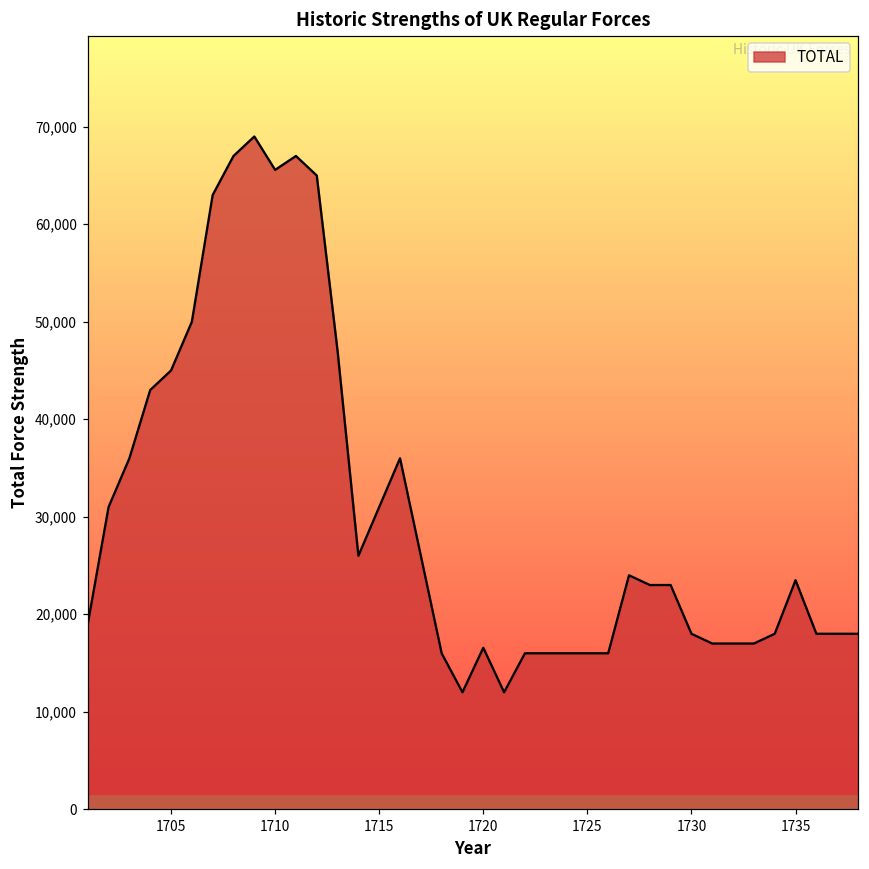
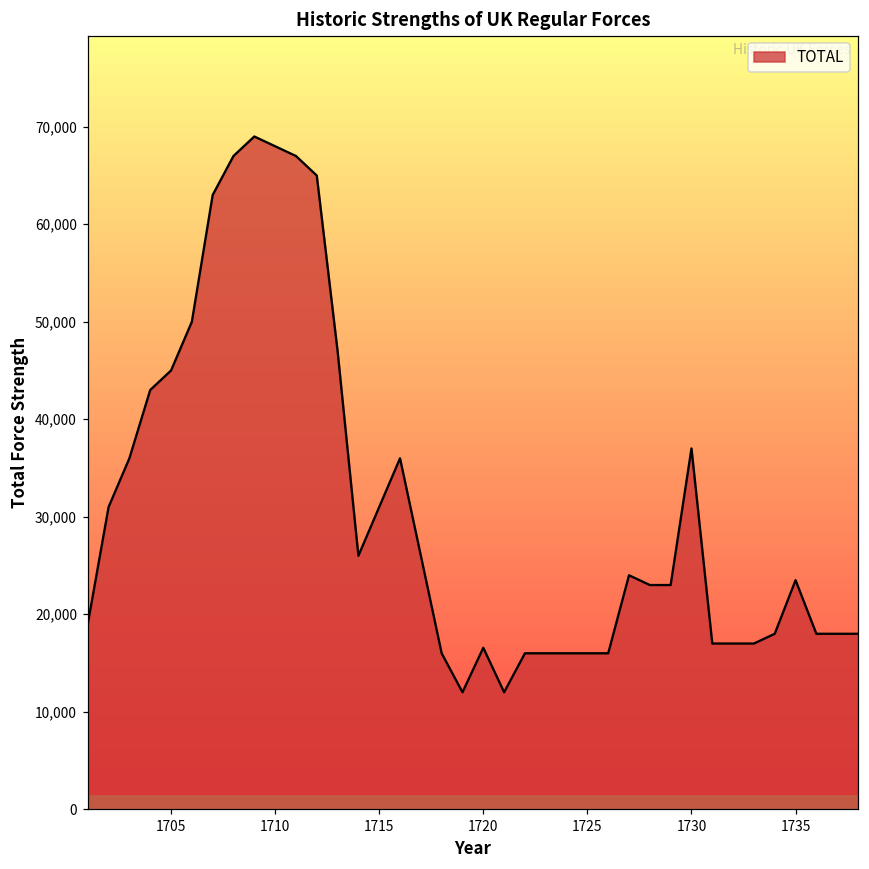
  {
    "1705": "45,000",
-   "1710": "66,000",
+   "1710": "68,000",
    "1720": "17,000",
    "1725": "16,000",
-   "1730": "18,000",
+   "1730": "37,000",
    "1735": "23,000"
  }
